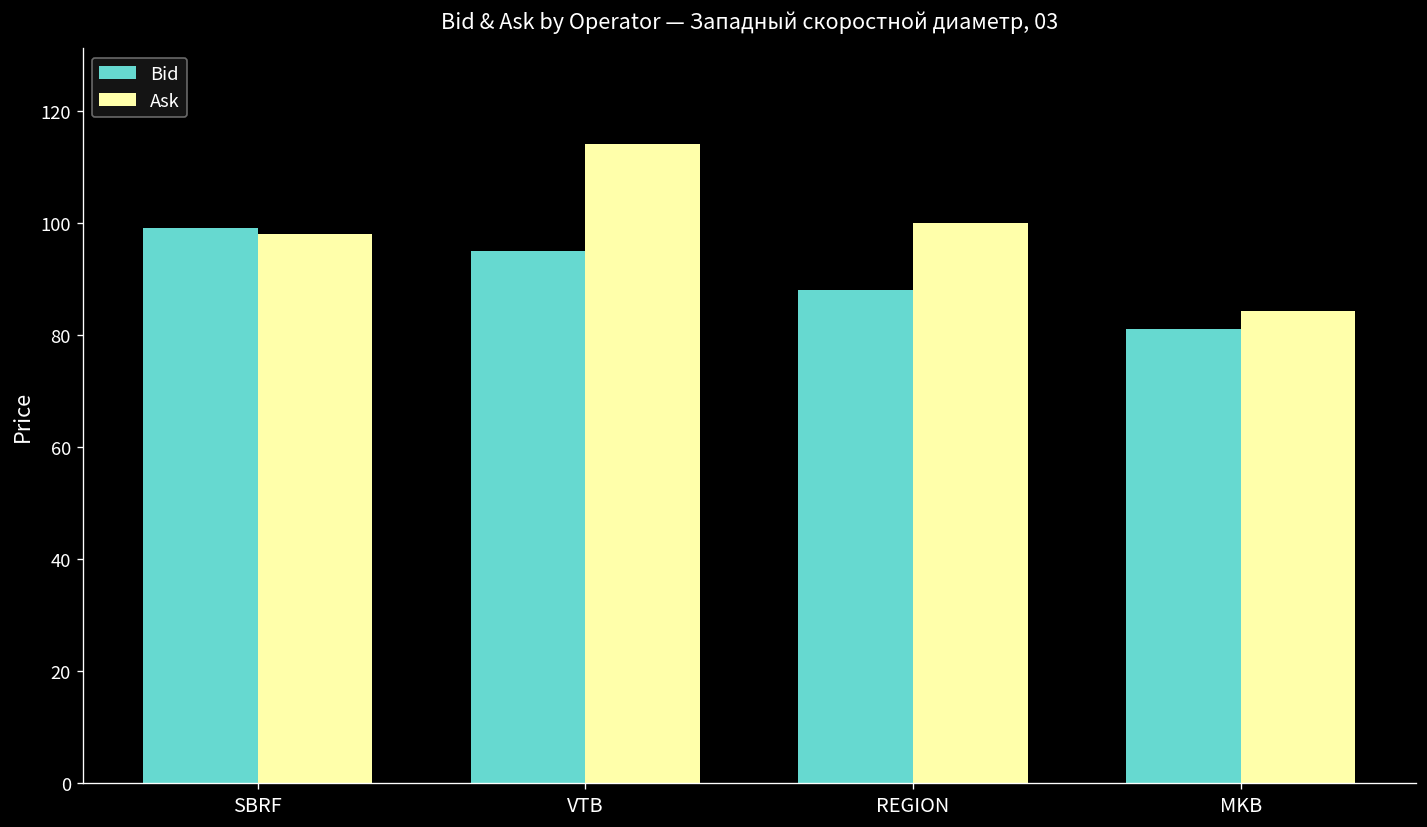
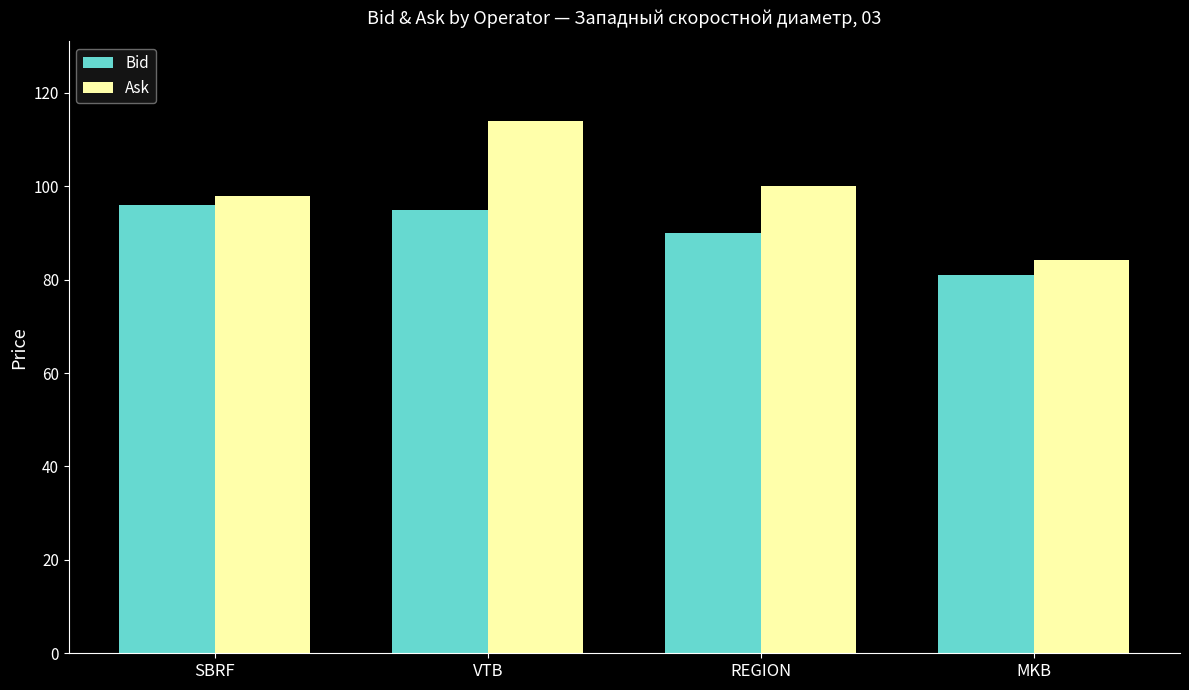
  {
    "Bid": {
-     "SBRF": 99,
+     "SBRF": 96,
      "VTB": 95,
-     "REGION": 88,
+     "REGION": 90,
      "MKB": 81
    },
    "Ask": {
      "SBRF": 98,
      "VTB": 114,
      "REGION": 100,
      "MKB": 84
    }
  }
